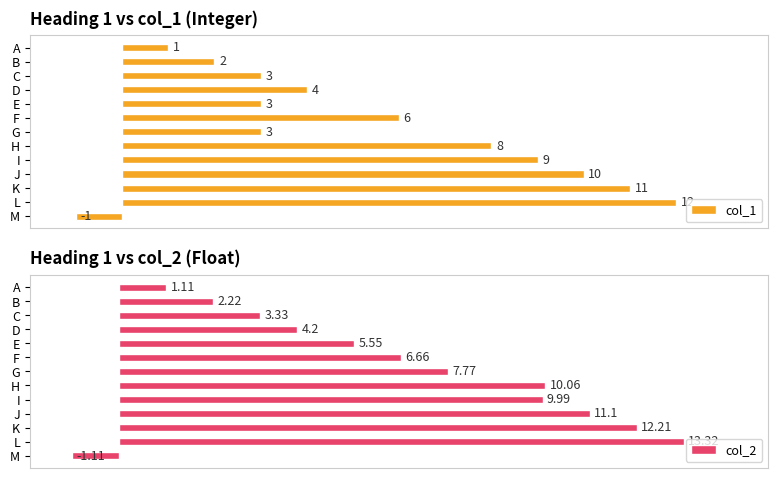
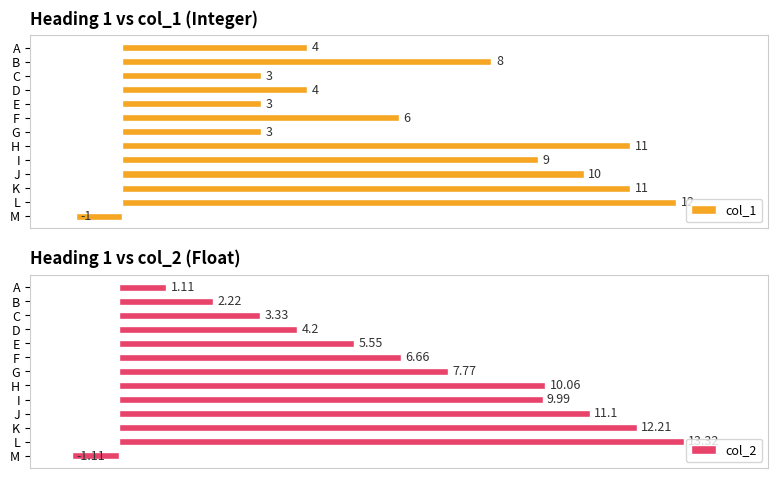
  {
    "Heading 1 vs col_1 (Integer)": {
-     "A": 1,
-     "B": 2,
+     "A": 4,
+     "B": 8,
      "C": 3,
      "D": 4,
      "E": 3,
      "F": 6,
      "G": 3,
-     "H": 8,
+     "H": 11,
      "I": 9,
      "J": 10,
      "K": 11,
      "M": -1
    },
    "Heading 1 vs col_2 (Float)": {
      "A": 1.11,
      "B": 2.22,
      "C": 3.33,
      "D": 4.2,
      "E": 5.55,
      "F": 6.66,
      "G": 7.77,
      "H": 10.06,
      "I": 9.99,
      "J": 11.1,
      "K": 12.21,
      "M": -1.11
    }
  }
